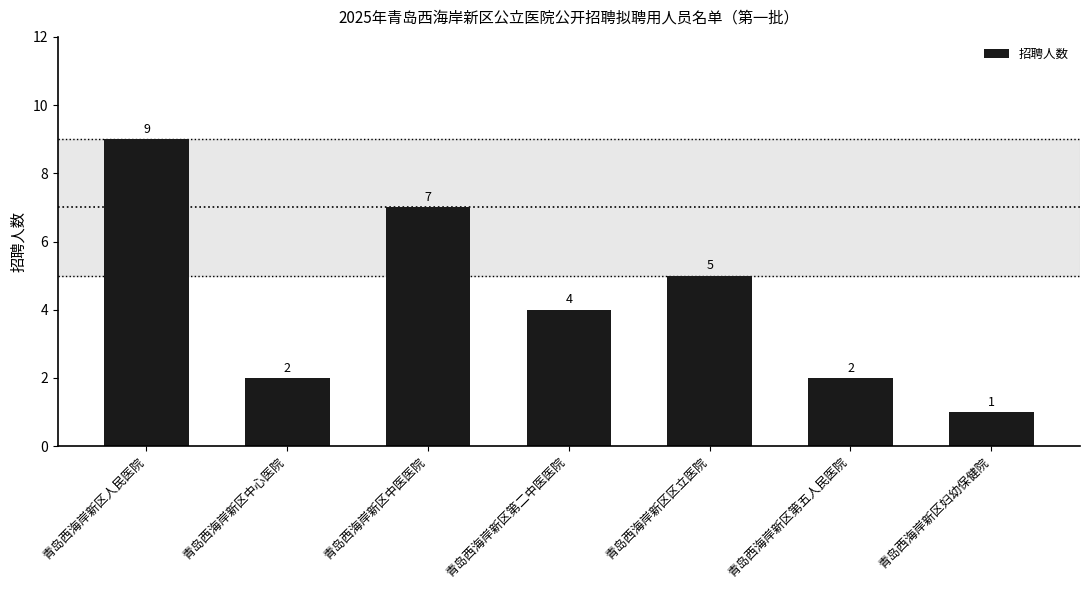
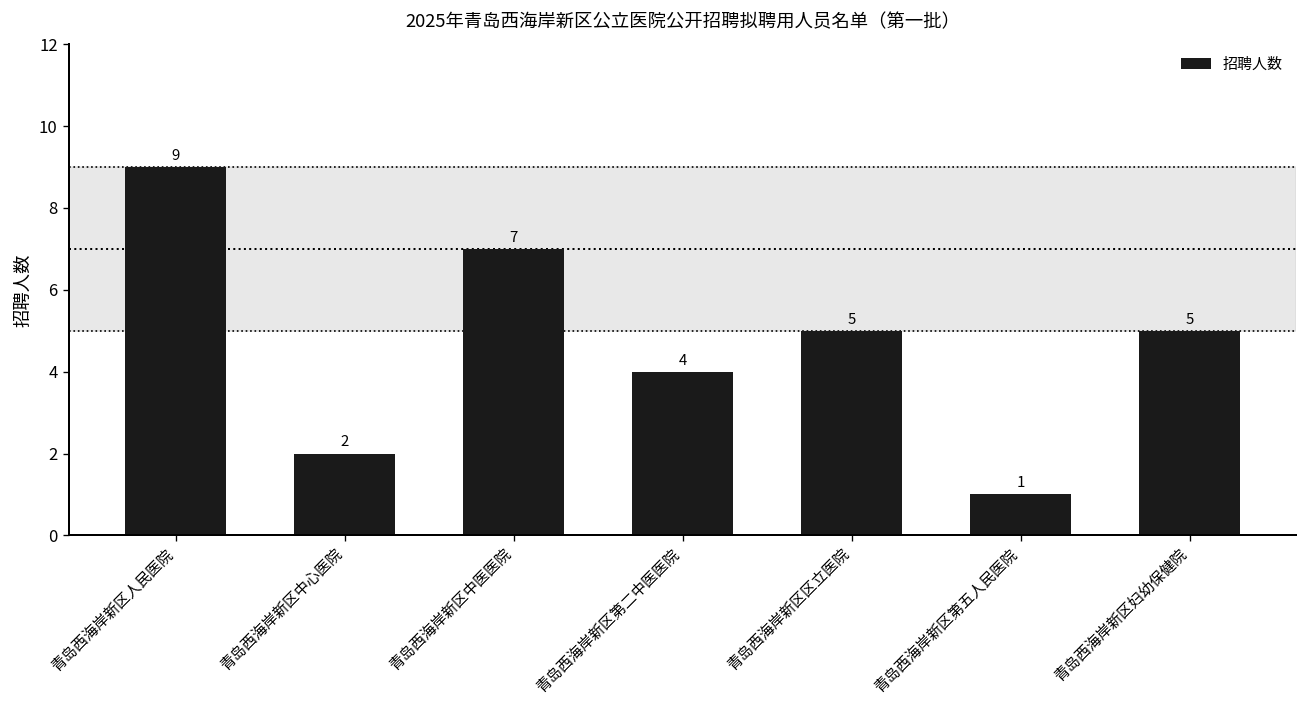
  {
    "青岛西海岸新区人民医院": 9,
    "青岛西海岸新区中心医院": 2,
    "青岛西海岸新区中医医院": 7,
    "青岛西海岸新区第二中医医院": 4,
    "青岛西海岸新区区立医院": 5,
-   "青岛西海岸新区第五人民医院": 2,
-   "青岛西海岸新区妇幼保健院": 1
+   "青岛西海岸新区第五人民医院": 1,
+   "青岛西海岸新区妇幼保健院": 5
  }
